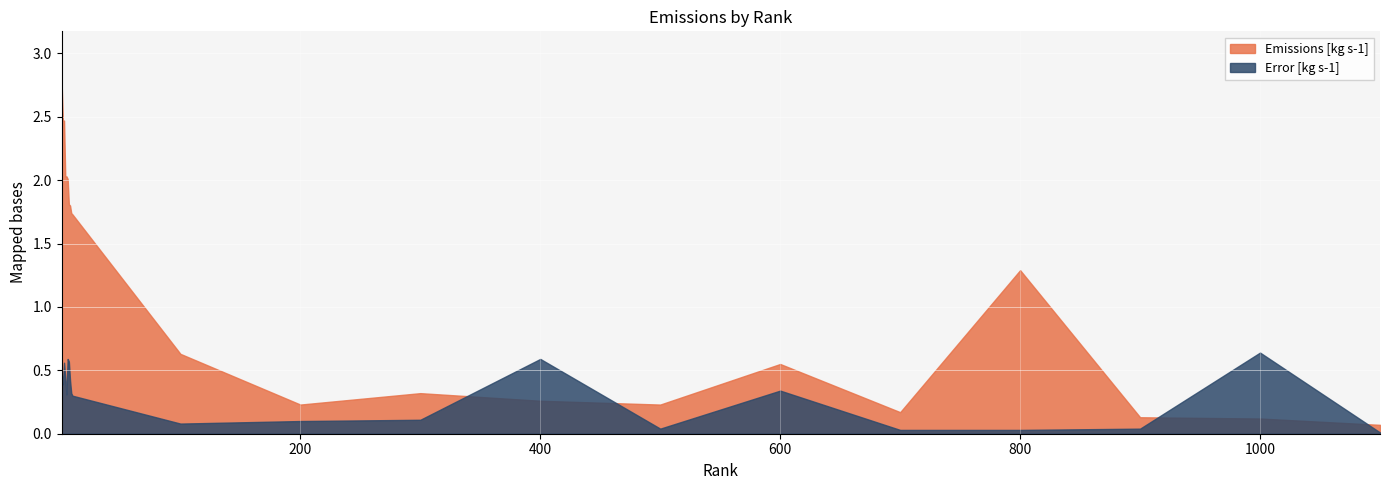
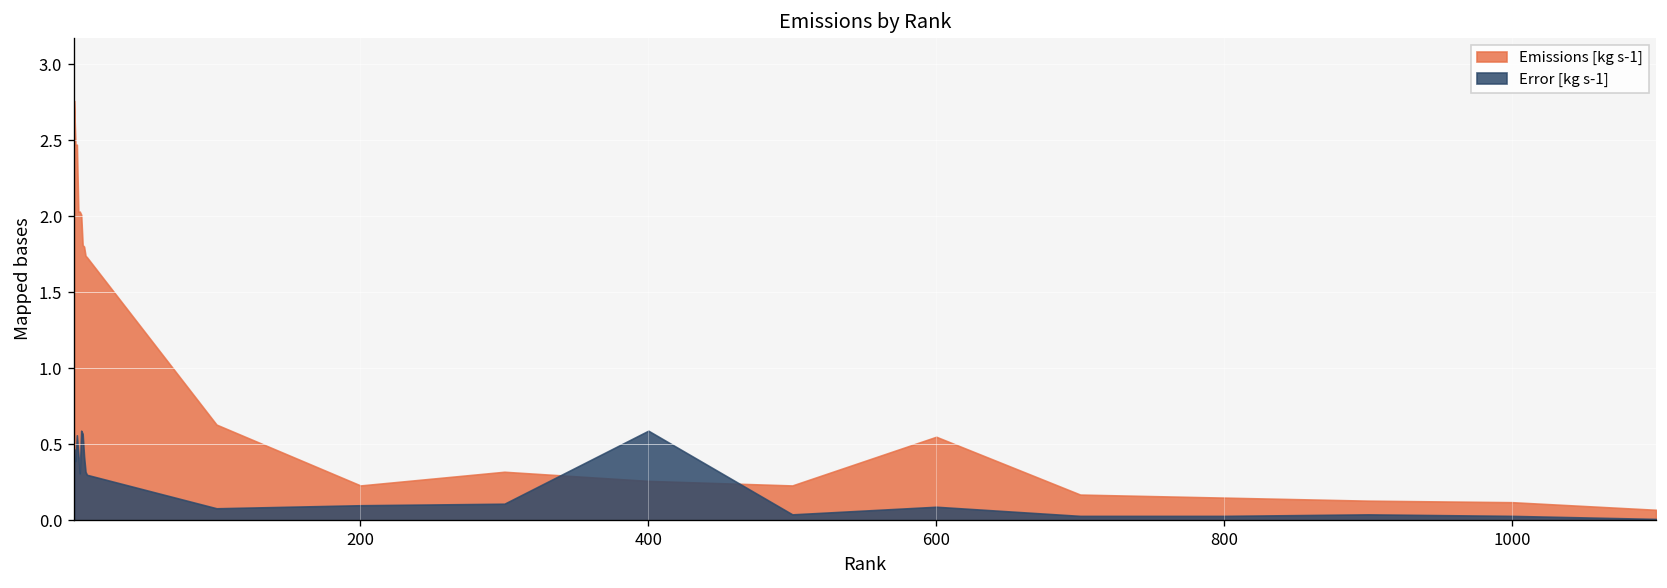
  {
    "Emissions [kg s-1]": {
      "200": 0.23,
      "400": 0.26,
      "600": 0.55,
-     "800": 1.29,
+     "800": 0.15,
      "1000": 0.12
    },
    "Error [kg s-1]": {
      "200": 0.10,
      "400": 0.59,
-     "600": 0.34,
+     "600": 0.09,
      "800": 0.03,
-     "1000": 0.64
+     "1000": 0.03
    }
  }
